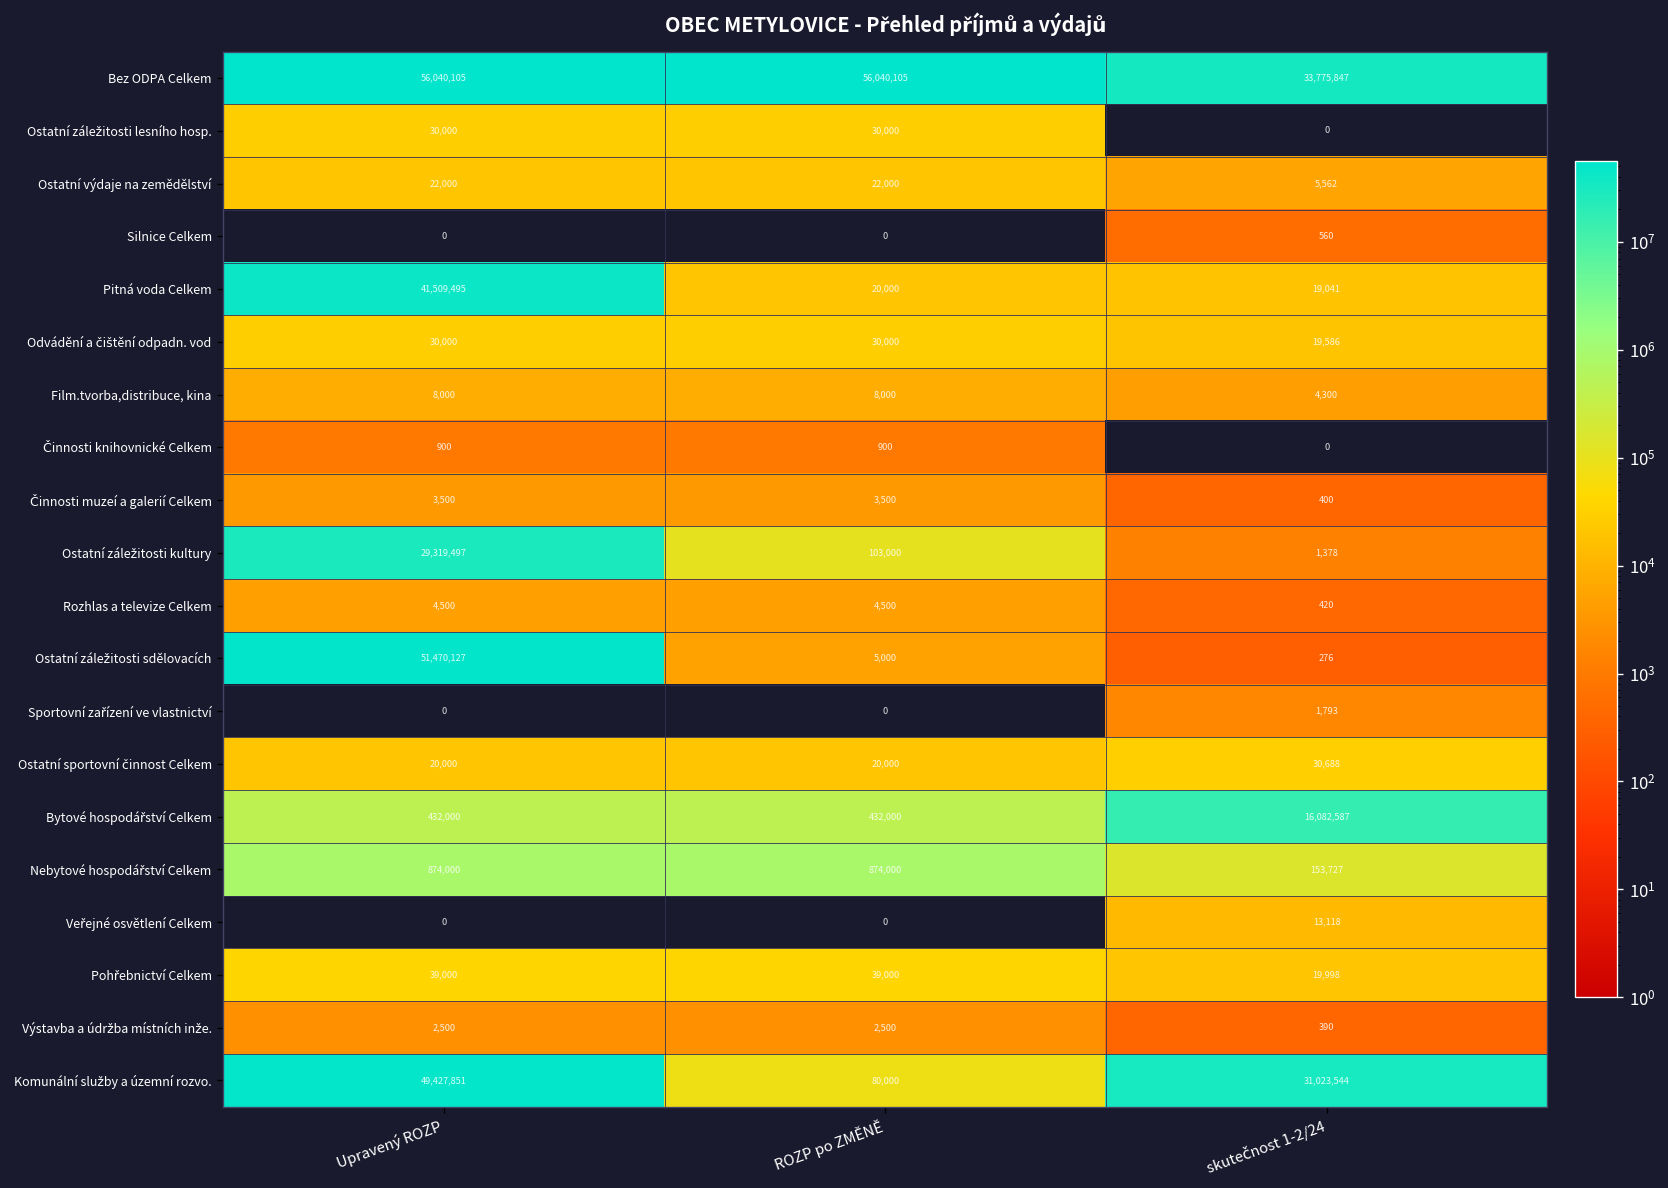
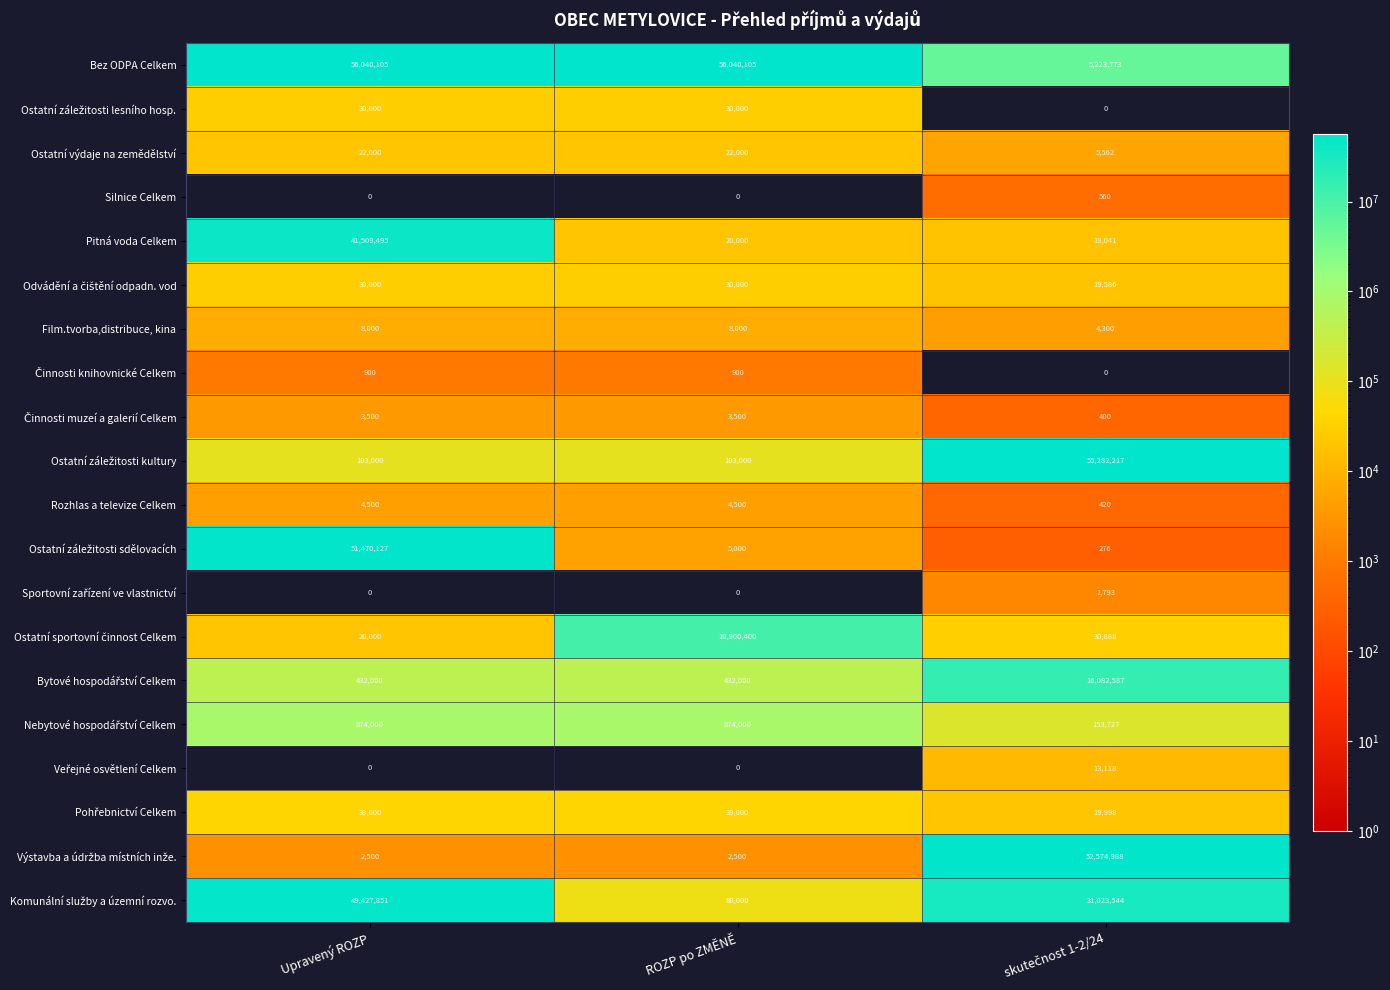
  {
    "Bez ODPA Celkem": {
      "Upravený ROZP": "56,040,105",
      "ROZP po ZMĚNĚ": "56,040,105",
-     "skutečnost 1-2/24": "33,775,847"
+     "skutečnost 1-2/24": "5,223,773"
    },
    "Ostatní záležitosti lesního hosp.": {
      "Upravený ROZP": "30,000",
      "ROZP po ZMĚNĚ": "30,000"
    },
    "Ostatní výdaje na zemědělství": {
      "Upravený ROZP": "22,000",
      "ROZP po ZMĚNĚ": "22,000",
      "skutečnost 1-2/24": "5,562"
    },
    "Silnice Celkem": {
      "skutečnost 1-2/24": "560"
    },
    "Pitná voda Celkem": {
      "Upravený ROZP": "41,509,495",
      "ROZP po ZMĚNĚ": "20,000",
      "skutečnost 1-2/24": "19,041"
    },
    "Odvádění a čištění odpadn. vod": {
      "Upravený ROZP": "30,000",
      "ROZP po ZMĚNĚ": "30,000",
      "skutečnost 1-2/24": "19,586"
    },
    "Film.tvorba,distribuce, kina": {
      "Upravený ROZP": "8,000",
      "ROZP po ZMĚNĚ": "8,000",
      "skutečnost 1-2/24": "4,300"
    },
    "Činnosti knihovnické Celkem": {
      "Upravený ROZP": "900",
      "ROZP po ZMĚNĚ": "900"
    },
    "Činnosti muzeí a galerií Celkem": {
      "Upravený ROZP": "3,500",
      "ROZP po ZMĚNĚ": "3,500",
      "skutečnost 1-2/24": "400"
    },
    "Ostatní záležitosti kultury": {
-     "Upravený ROZP": "29,319,497",
+     "Upravený ROZP": "103,000",
      "ROZP po ZMĚNĚ": "103,000",
-     "skutečnost 1-2/24": "1,378"
+     "skutečnost 1-2/24": "55,282,217"
    },
    "Rozhlas a televize Celkem": {
      "Upravený ROZP": "4,500",
      "ROZP po ZMĚNĚ": "4,500",
      "skutečnost 1-2/24": "420"
    },
    "Ostatní záležitosti sdělovacích": {
      "Upravený ROZP": "51,470,127",
      "ROZP po ZMĚNĚ": "5,000",
      "skutečnost 1-2/24": "276"
    },
    "Sportovní zařízení ve vlastnictví": {
      "skutečnost 1-2/24": "1,793"
    },
    "Ostatní sportovní činnost Celkem": {
      "Upravený ROZP": "20,000",
-     "ROZP po ZMĚNĚ": "20,000",
+     "ROZP po ZMĚNĚ": "10,900,400",
      "skutečnost 1-2/24": "30,688"
    },
    "Bytové hospodářství Celkem": {
      "Upravený ROZP": "432,000",
      "ROZP po ZMĚNĚ": "432,000",
      "skutečnost 1-2/24": "16,082,587"
    },
    "Nebytové hospodářství Celkem": {
      "Upravený ROZP": "874,000",
      "ROZP po ZMĚNĚ": "874,000",
      "skutečnost 1-2/24": "153,727"
    },
    "Veřejné osvětlení Celkem": {
      "skutečnost 1-2/24": "13,118"
    },
    "Pohřebnictví Celkem": {
      "Upravený ROZP": "39,000",
      "ROZP po ZMĚNĚ": "39,000",
      "skutečnost 1-2/24": "19,998"
    },
    "Výstavba a údržba místních inže.": {
      "Upravený ROZP": "2,500",
      "ROZP po ZMĚNĚ": "2,500",
-     "skutečnost 1-2/24": "390"
+     "skutečnost 1-2/24": "52,574,988"
    },
    "Komunální služby a územní rozvo.": {
      "Upravený ROZP": "49,427,851",
      "ROZP po ZMĚNĚ": "80,000",
      "skutečnost 1-2/24": "31,023,544"
    }
  }
